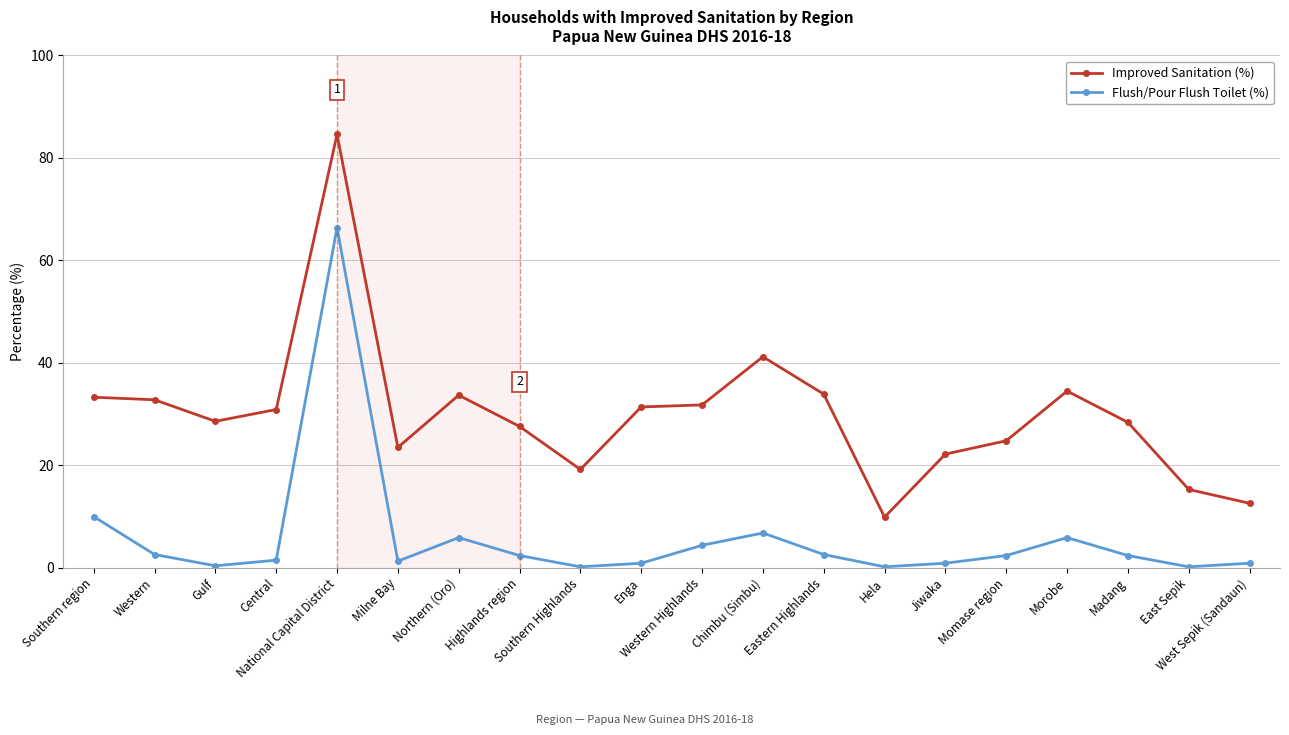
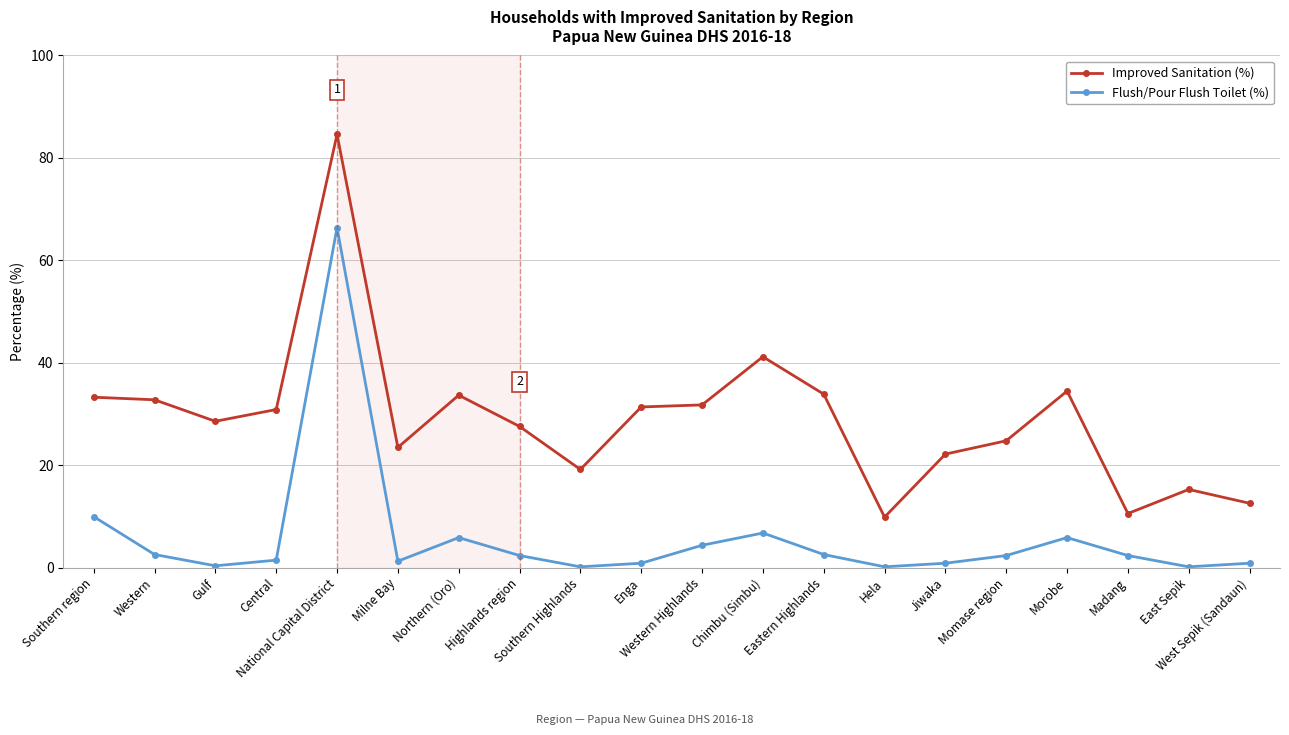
  {
    "Improved Sanitation (%)": {
      "Southern region": 33,
      "Western": 33,
      "Gulf": 29,
      "Central": 31,
      "National Capital District": 85,
      "Milne Bay": 24,
      "Northern (Oro)": 34,
      "Highlands region": 28,
      "Southern Highlands": 19,
      "Enga": 31,
      "Western Highlands": 32,
      "Chimbu (Simbu)": 41,
      "Eastern Highlands": 34,
      "Hela": 10,
      "Jiwaka": 22,
      "Momase region": 25,
      "Morobe": 35,
-     "Madang": 28,
+     "Madang": 11,
      "East Sepik": 15,
      "West Sepik (Sandaun)": 13
    },
    "Flush/Pour Flush Toilet (%)": {
      "Southern region": 10,
      "Western": 3,
      "Gulf": 0,
      "Central": 2,
      "National Capital District": 66,
      "Milne Bay": 1,
      "Northern (Oro)": 6,
      "Highlands region": 2,
      "Southern Highlands": 0,
      "Enga": 1,
      "Western Highlands": 4,
      "Chimbu (Simbu)": 7,
      "Eastern Highlands": 3,
      "Hela": 0,
      "Jiwaka": 1,
      "Momase region": 2,
      "Morobe": 6,
      "Madang": 2,
      "East Sepik": 0,
      "West Sepik (Sandaun)": 1
    }
  }
